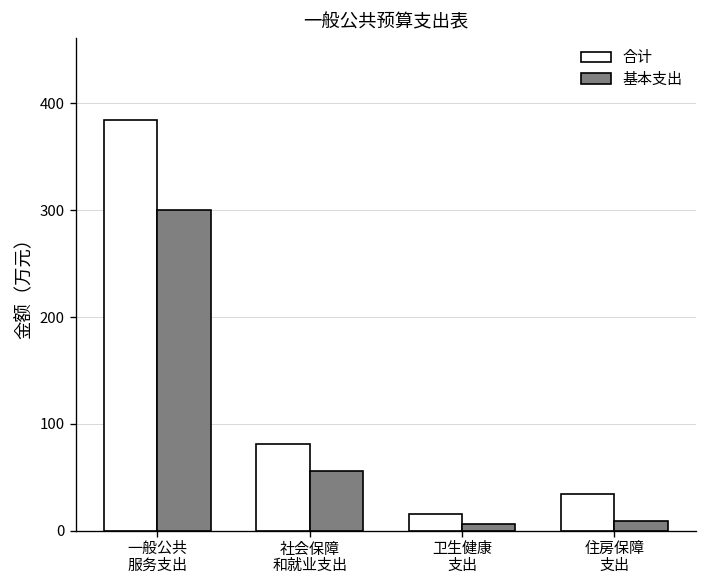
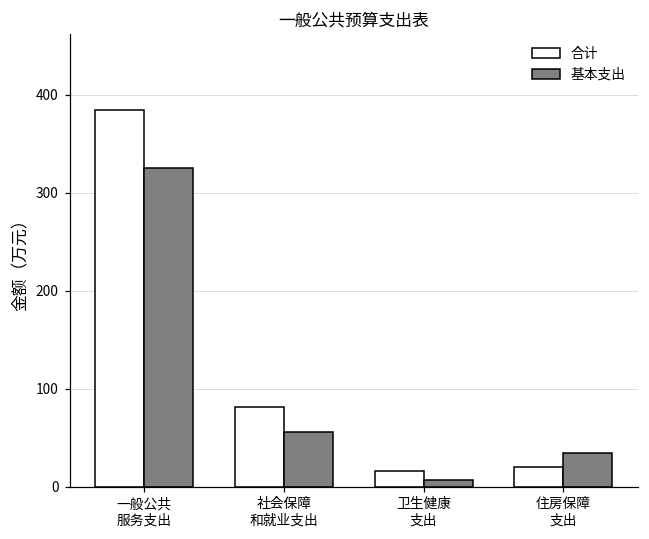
  {
    "合计": {
      "一般公共 服务支出": 380,
      "社会保障 和就业支出": 80,
      "卫生健康 支出": 20,
-     "住房保障 支出": 30
+     "住房保障 支出": 20
    },
    "基本支出": {
-     "一般公共 服务支出": 300,
+     "一般公共 服务支出": 320,
      "社会保障 和就业支出": 60,
      "卫生健康 支出": 10,
-     "住房保障 支出": 10
+     "住房保障 支出": 30
    }
  }
